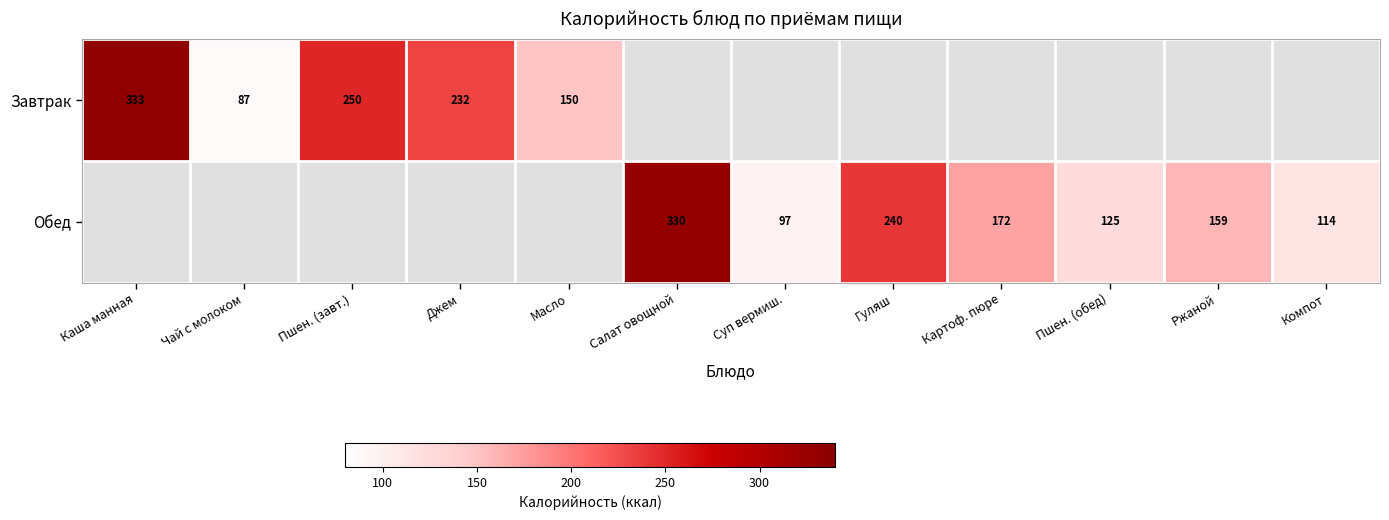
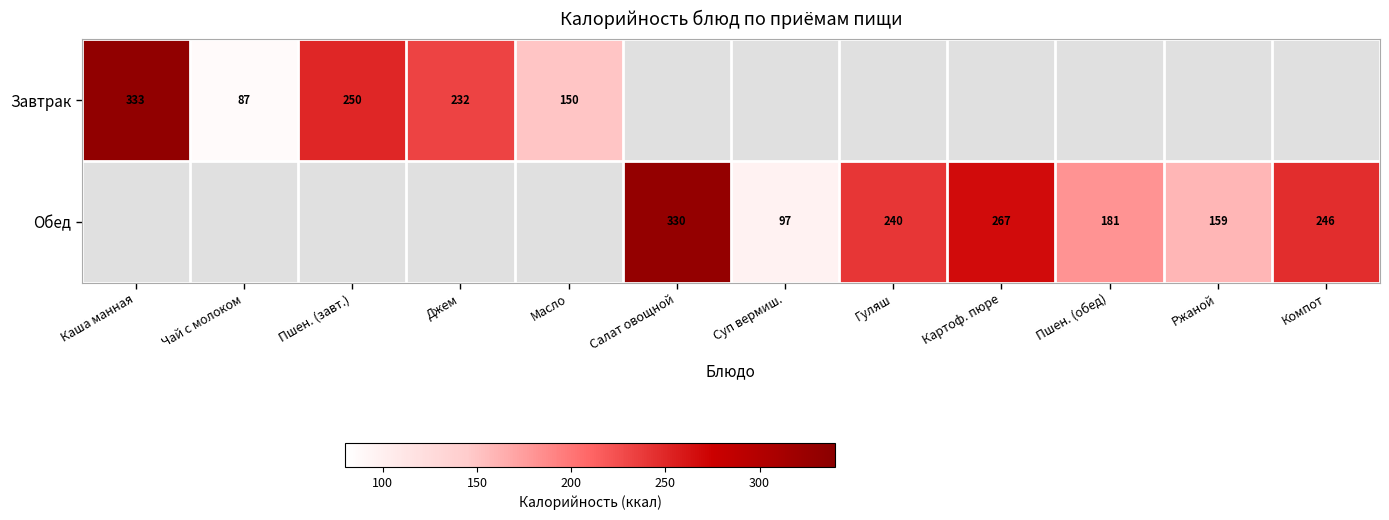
  {
    "Завтрак": {
      "Каша манная": 333,
      "Чай с молоком": 87,
      "Пшен. (завт.)": 250,
      "Джем": 232,
      "Масло": 150
    },
    "Обед": {
      "Салат овощной": 330,
      "Суп вермиш.": 97,
      "Гуляш": 240,
-     "Картоф. пюре": 172,
-     "Пшен. (обед)": 125,
+     "Картоф. пюре": 267,
+     "Пшен. (обед)": 181,
      "Ржаной": 159,
-     "Компот": 114
+     "Компот": 246
    }
  }
